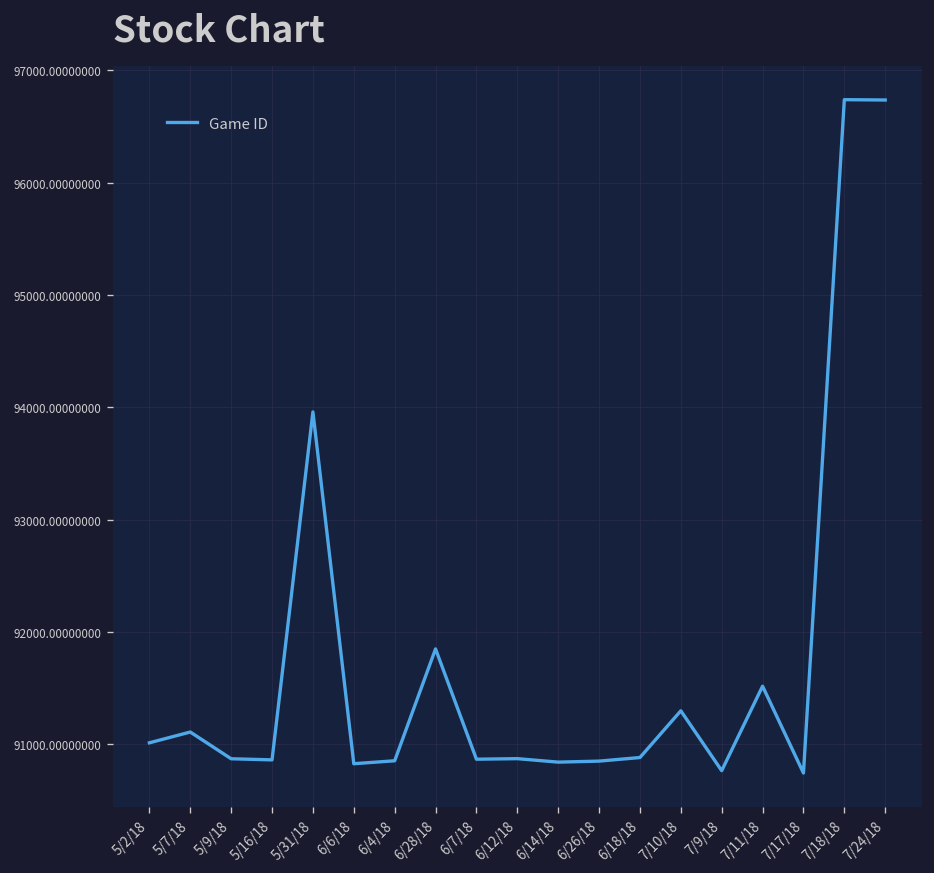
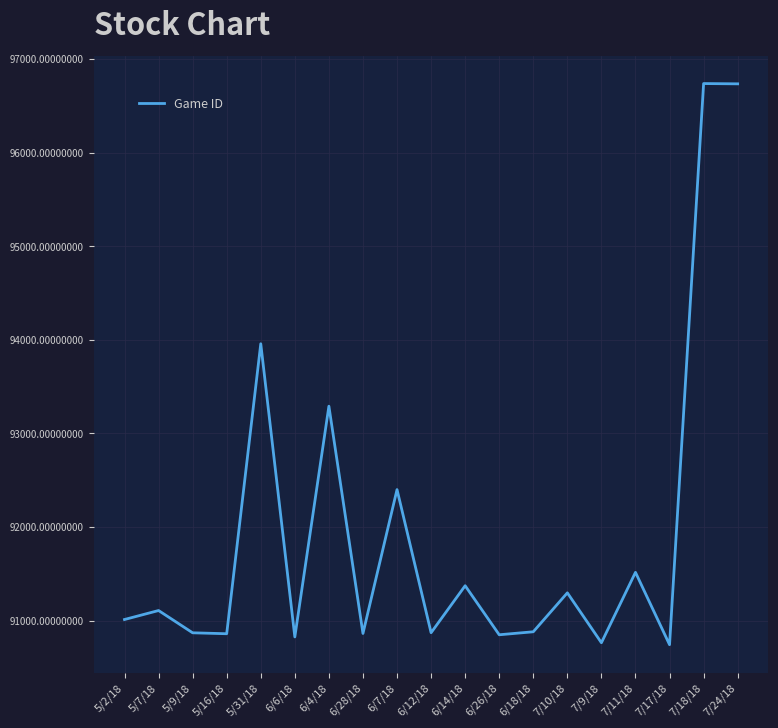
  {
    "5/2/18": 91000,
    "5/7/18": 91100,
    "5/9/18": 90900,
    "5/16/18": 90900,
    "5/31/18": 94000,
    "6/6/18": 90800,
-   "6/4/18": 90900,
-   "6/28/18": 91800,
-   "6/7/18": 90900,
+   "6/4/18": 93300,
+   "6/28/18": 90900,
+   "6/7/18": 92400,
    "6/12/18": 90900,
-   "6/14/18": 90800,
+   "6/14/18": 91400,
    "6/26/18": 90800,
    "6/18/18": 90900,
    "7/10/18": 91300,
    "7/9/18": 90800,
    "7/11/18": 91500,
    "7/17/18": 90700,
    "7/18/18": 96700,
    "7/24/18": 96700
  }
